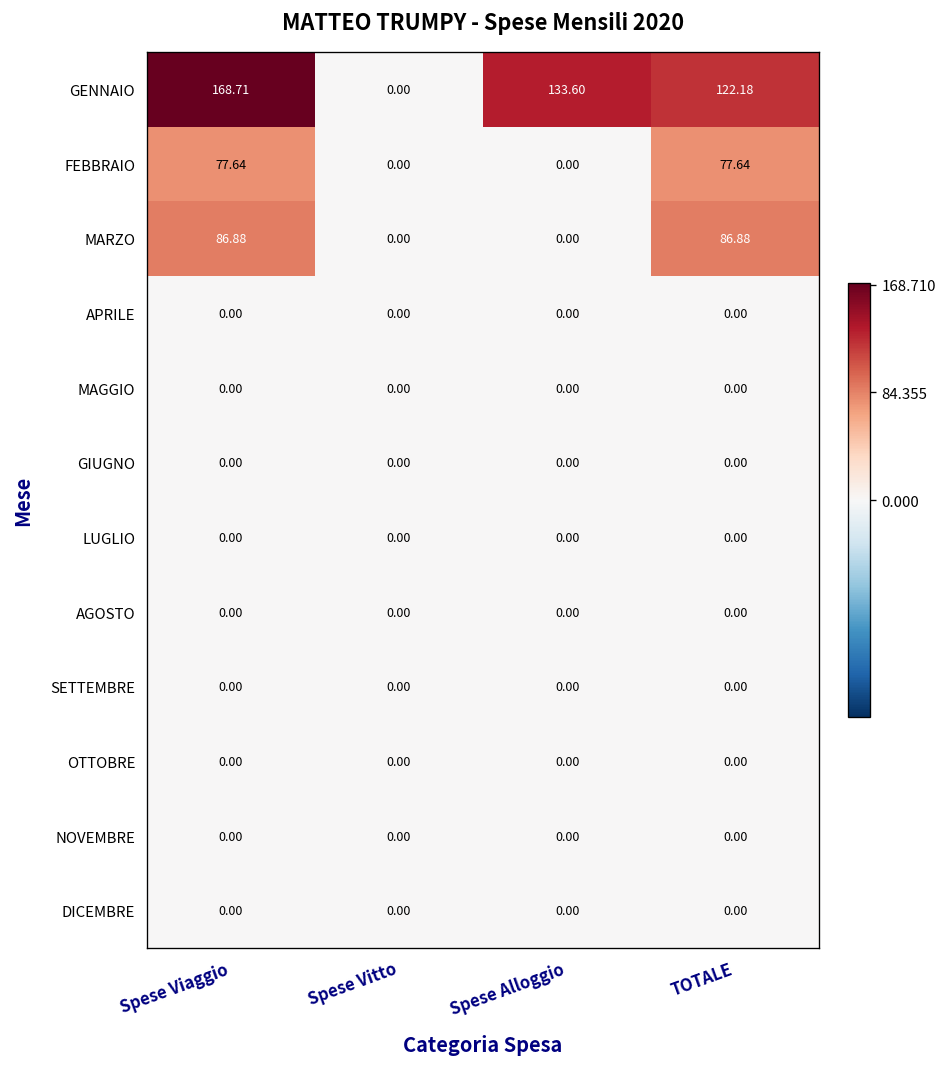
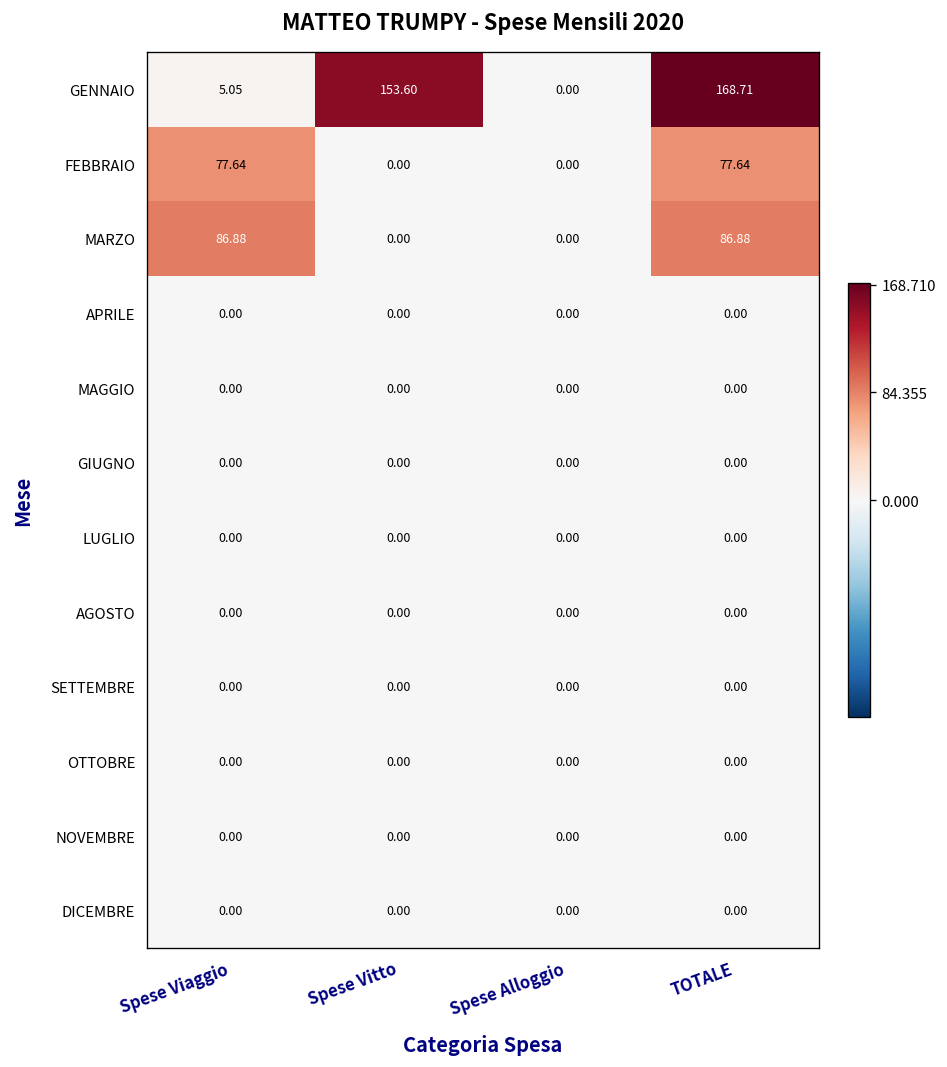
  {
    "GENNAIO": {
-     "Spese Viaggio": 168.71,
-     "Spese Vitto": 0.00,
-     "Spese Alloggio": 133.60,
-     "TOTALE": 122.18
+     "Spese Viaggio": 5.05,
+     "Spese Vitto": 153.60,
+     "Spese Alloggio": 0.00,
+     "TOTALE": 168.71
    },
    "FEBBRAIO": {
      "Spese Viaggio": 77.64,
      "Spese Vitto": 0.00,
      "Spese Alloggio": 0.00,
      "TOTALE": 77.64
    },
    "MARZO": {
      "Spese Viaggio": 86.88,
      "Spese Vitto": 0.00,
      "Spese Alloggio": 0.00,
      "TOTALE": 86.88
    },
    "APRILE": {
      "Spese Viaggio": 0.00,
      "Spese Vitto": 0.00,
      "Spese Alloggio": 0.00,
      "TOTALE": 0.00
    },
    "MAGGIO": {
      "Spese Viaggio": 0.00,
      "Spese Vitto": 0.00,
      "Spese Alloggio": 0.00,
      "TOTALE": 0.00
    },
    "GIUGNO": {
      "Spese Viaggio": 0.00,
      "Spese Vitto": 0.00,
      "Spese Alloggio": 0.00,
      "TOTALE": 0.00
    },
    "LUGLIO": {
      "Spese Viaggio": 0.00,
      "Spese Vitto": 0.00,
      "Spese Alloggio": 0.00,
      "TOTALE": 0.00
    },
    "AGOSTO": {
      "Spese Viaggio": 0.00,
      "Spese Vitto": 0.00,
      "Spese Alloggio": 0.00,
      "TOTALE": 0.00
    },
    "SETTEMBRE": {
      "Spese Viaggio": 0.00,
      "Spese Vitto": 0.00,
      "Spese Alloggio": 0.00,
      "TOTALE": 0.00
    },
    "OTTOBRE": {
      "Spese Viaggio": 0.00,
      "Spese Vitto": 0.00,
      "Spese Alloggio": 0.00,
      "TOTALE": 0.00
    },
    "NOVEMBRE": {
      "Spese Viaggio": 0.00,
      "Spese Vitto": 0.00,
      "Spese Alloggio": 0.00,
      "TOTALE": 0.00
    },
    "DICEMBRE": {
      "Spese Viaggio": 0.00,
      "Spese Vitto": 0.00,
      "Spese Alloggio": 0.00,
      "TOTALE": 0.00
    }
  }
